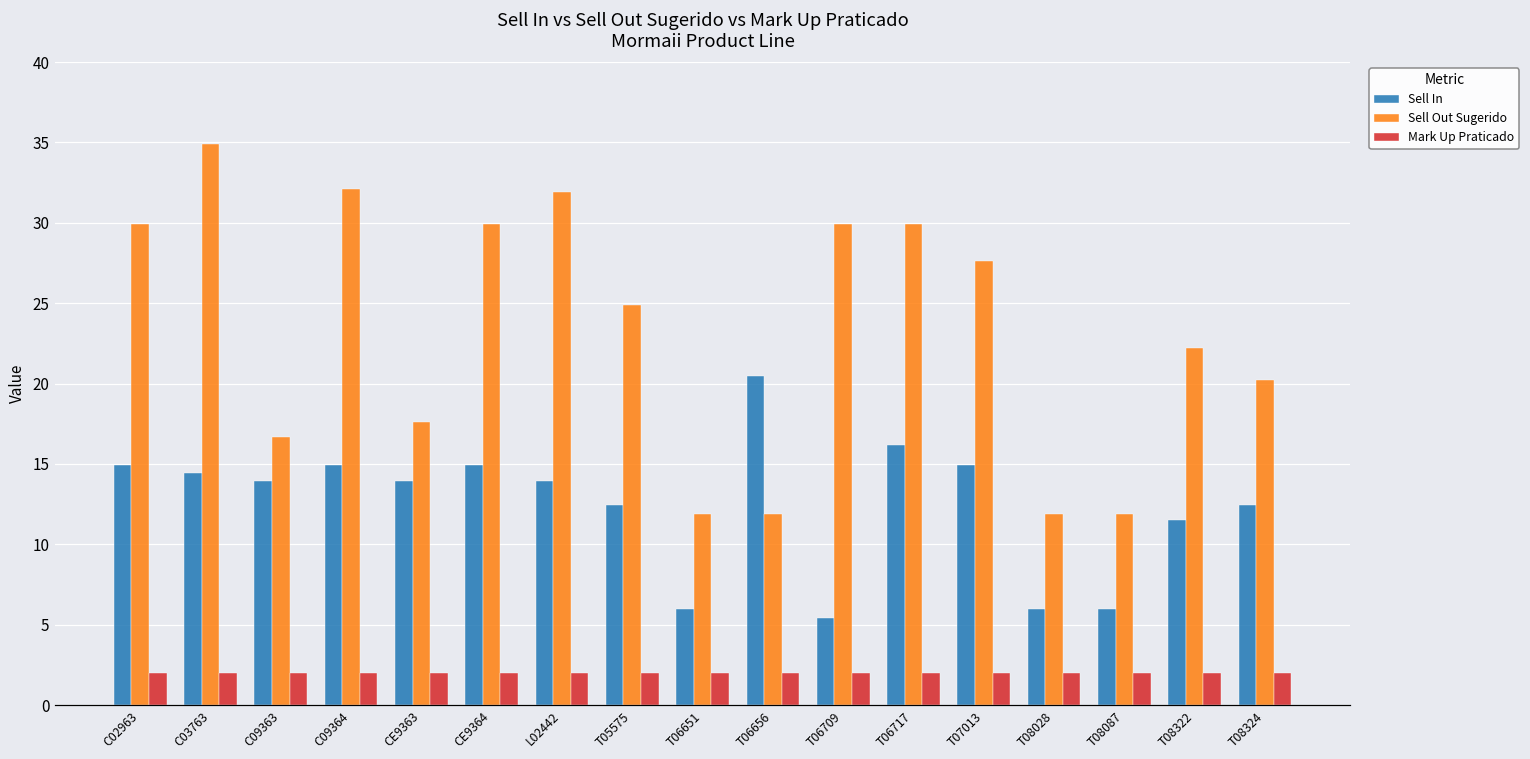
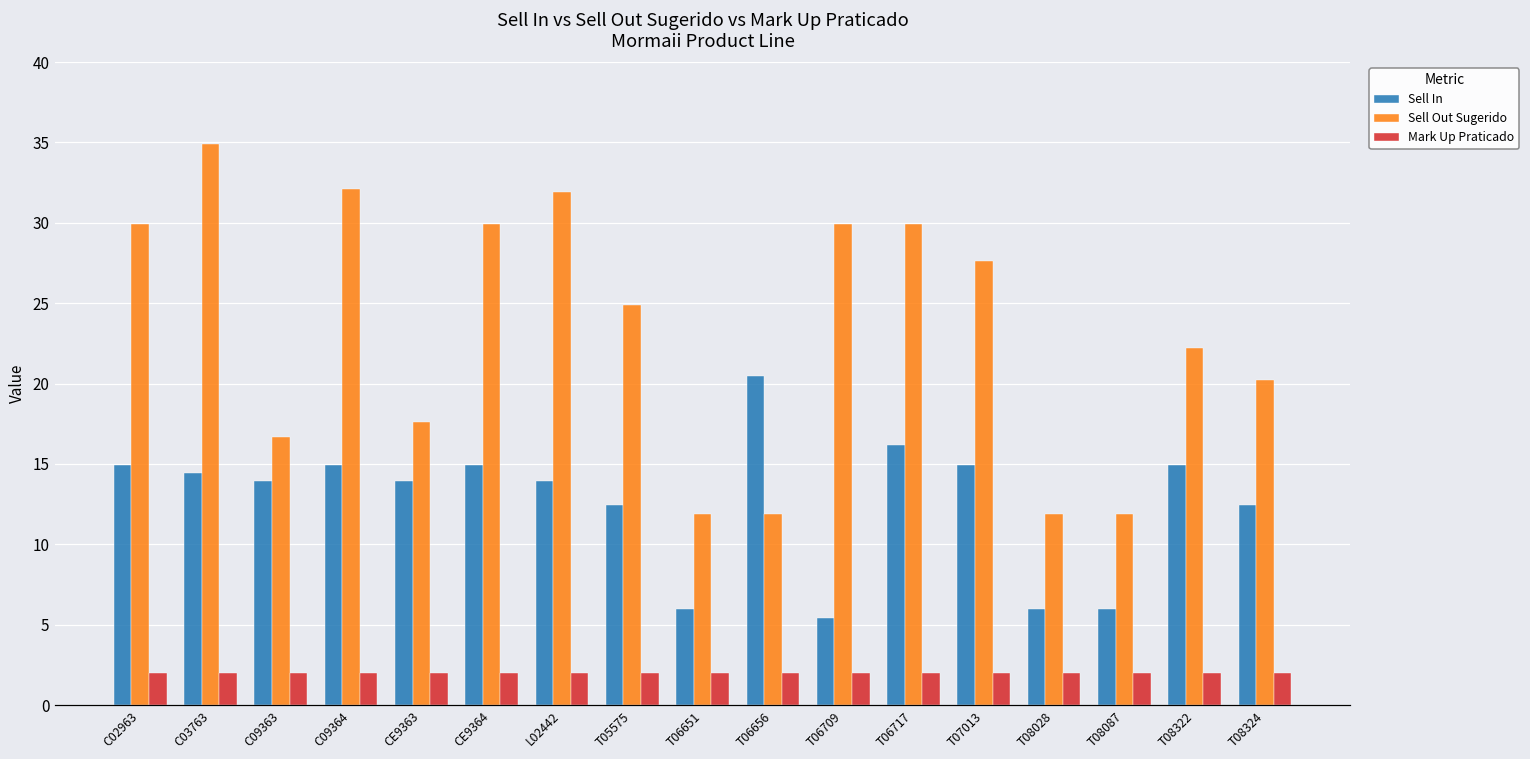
  {
    "Sell In": {
      "C02963": 15.0,
      "C03763": 14.4,
      "C09363": 14.0,
      "C09364": 15.0,
      "CE9363": 14.0,
      "CE9364": 15.0,
      "L02442": 14.0,
      "T05575": 12.5,
      "T06651": 6.0,
      "T06656": 20.5,
      "T06709": 5.4,
      "T06717": 16.2,
      "T07013": 15.0,
      "T08028": 6.0,
      "T08087": 6.0,
-     "T08322": 11.5,
+     "T08322": 15.0,
      "T08324": 12.5
    },
    "Sell Out Sugerido": {
      "C02963": 29.9,
      "C03763": 34.9,
      "C09363": 16.7,
      "C09364": 32.1,
      "CE9363": 17.6,
      "CE9364": 29.9,
      "L02442": 31.9,
      "T05575": 24.9,
      "T06651": 11.9,
      "T06656": 11.9,
      "T06709": 29.9,
      "T06717": 29.9,
      "T07013": 27.6,
      "T08028": 11.9,
      "T08087": 11.9,
      "T08322": 22.2,
      "T08324": 20.2
    },
    "Mark Up Praticado": {
      "C02963": 2.0,
      "C03763": 2.0,
      "C09363": 2.0,
      "C09364": 2.0,
      "CE9363": 2.0,
      "CE9364": 2.0,
      "L02442": 2.0,
      "T05575": 2.0,
      "T06651": 2.0,
      "T06656": 2.0,
      "T06709": 2.0,
      "T06717": 2.0,
      "T07013": 2.0,
      "T08028": 2.0,
      "T08087": 2.0,
      "T08322": 2.0,
      "T08324": 2.0
    }
  }
